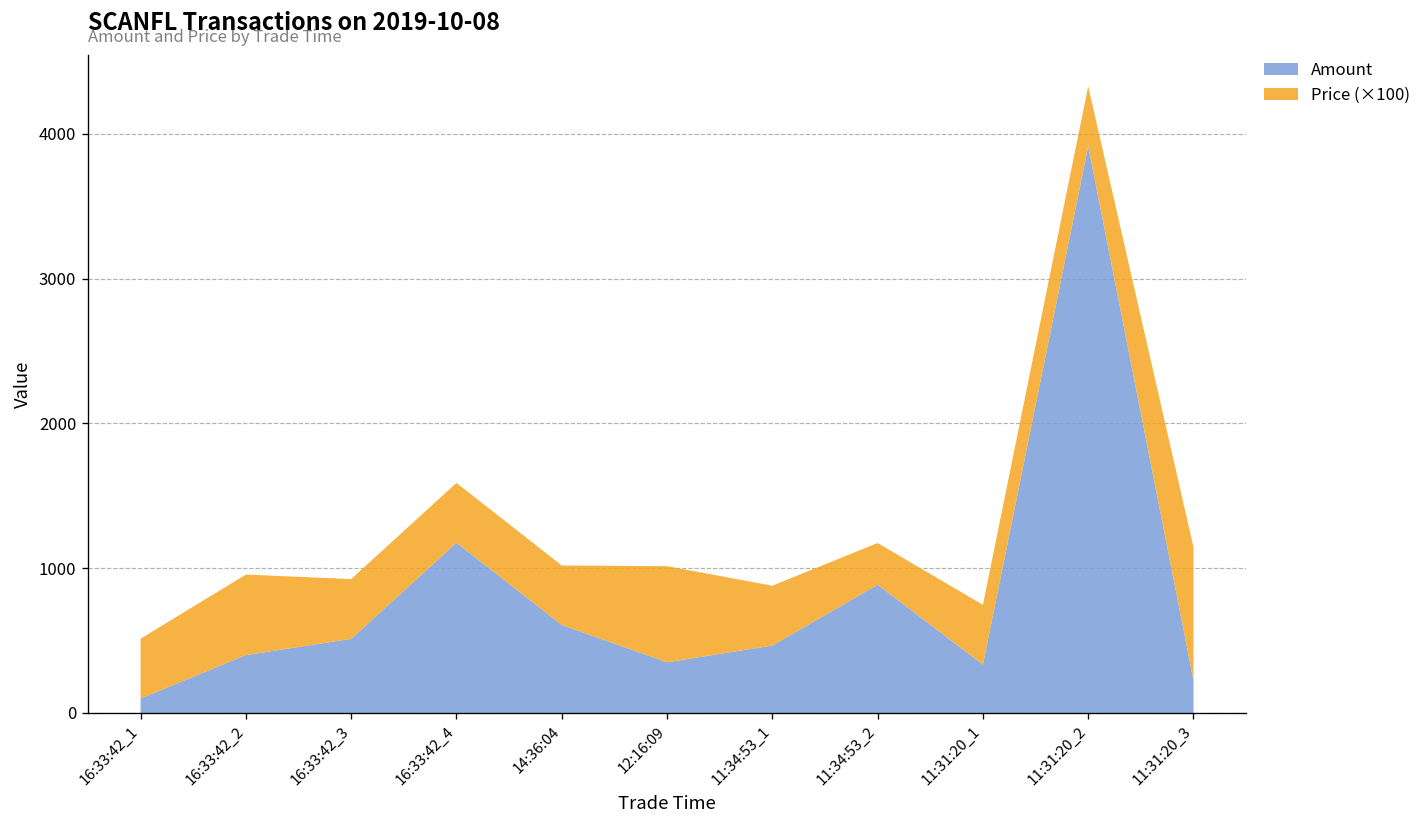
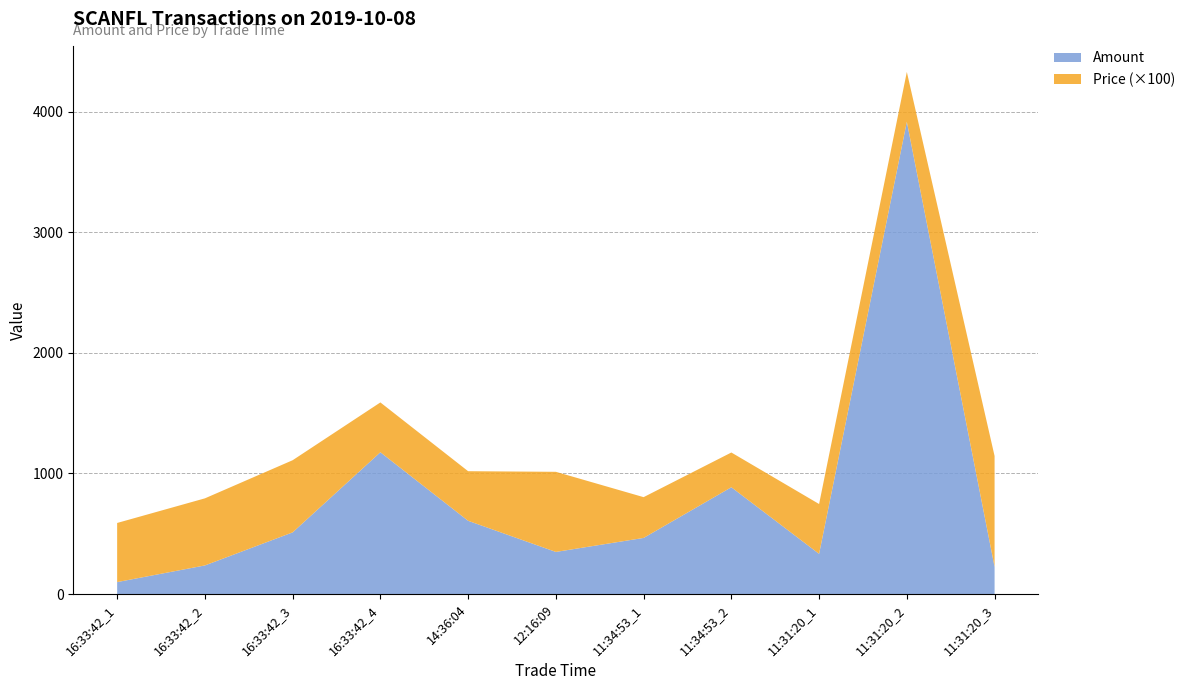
  {
    "Amount": {
      "16:33:42_1": 100,
-     "16:33:42_2": 400,
+     "16:33:42_2": 240,
      "16:33:42_3": 510,
      "16:33:42_4": 1180,
      "14:36:04": 610,
      "12:16:09": 350,
      "11:34:53_1": 470,
      "11:34:53_2": 890,
      "11:31:20_1": 330,
      "11:31:20_2": 3920,
      "11:31:20_3": 230
    },
    "Price (×100)": {
-     "16:33:42_1": 410,
+     "16:33:42_1": 490,
      "16:33:42_2": 560,
-     "16:33:42_3": 410,
+     "16:33:42_3": 600,
      "16:33:42_4": 410,
      "14:36:04": 410,
      "12:16:09": 660,
-     "11:34:53_1": 410,
+     "11:34:53_1": 340,
      "11:34:53_2": 290,
      "11:31:20_1": 410,
      "11:31:20_2": 410,
      "11:31:20_3": 920
    }
  }
